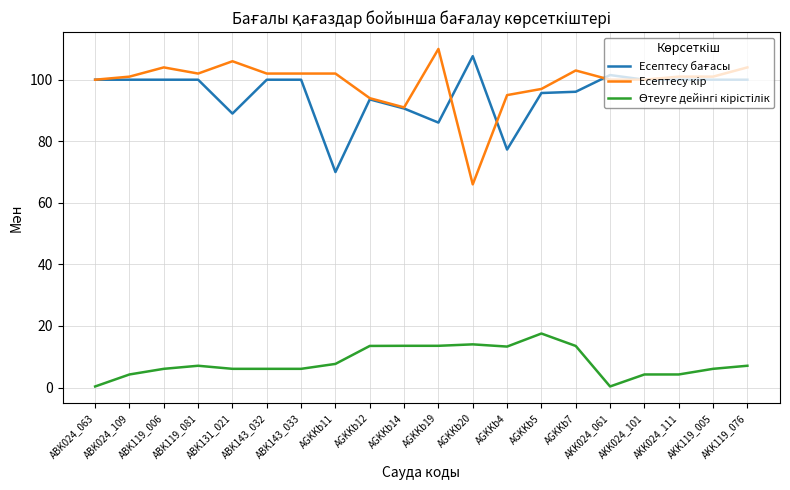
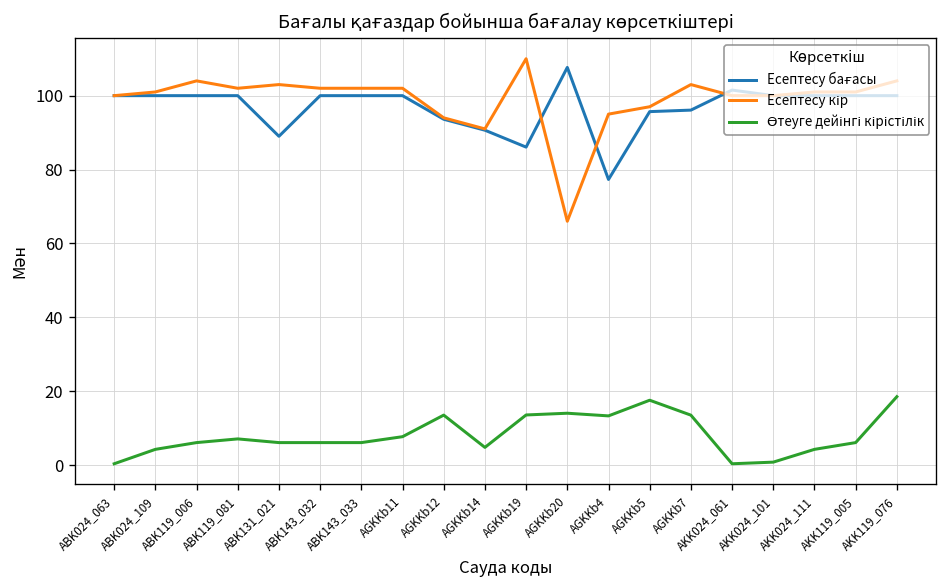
  {
    "Есептесу бағасы": {
      "ABK024_109": 100,
      "ABK119_006": 100,
      "ABK119_081": 100,
      "ABK131_021": 89,
      "ABK143_032": 100,
      "ABK143_033": 100,
-     "AGKKb11": 70,
+     "AGKKb11": 100,
      "AGKKb19": 86,
      "AGKKb20": 108,
      "AGKKb4": 77,
      "AGKKb5": 96,
      "AGKKb7": 96
    },
    "Есептесу кір": {
      "ABK024_109": 101,
      "ABK119_006": 104,
      "ABK119_081": 102,
-     "ABK131_021": 106,
+     "ABK131_021": 103,
      "ABK143_032": 102,
      "ABK143_033": 102,
      "AGKKb11": 102,
      "AGKKb19": 110,
      "AGKKb20": 66,
      "AGKKb4": 95,
      "AGKKb5": 97,
      "AGKKb7": 103
    },
    "Өтеуге дейінгі кірістілік": {
      "ABK024_063": 0,
      "ABK024_109": 4,
      "ABK119_006": 6,
      "ABK119_081": 7,
      "ABK131_021": 6,
      "ABK143_032": 6,
      "ABK143_033": 6,
      "AGKKb11": 8,
      "AGKKb12": 14,
-     "AGKKb14": 14,
+     "AGKKb14": 5,
      "AGKKb19": 14,
      "AGKKb20": 14,
      "AGKKb4": 13,
      "AGKKb5": 18,
      "AGKKb7": 14,
      "AKK024_061": 0,
-     "AKK024_101": 4,
+     "AKK024_101": 1,
      "AKK024_111": 4,
      "AKK119_005": 6,
-     "AKK119_076": 7
+     "AKK119_076": 19
    }
  }
